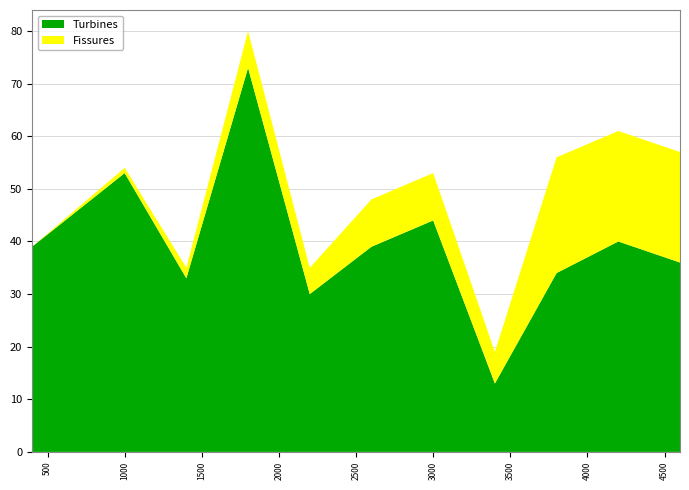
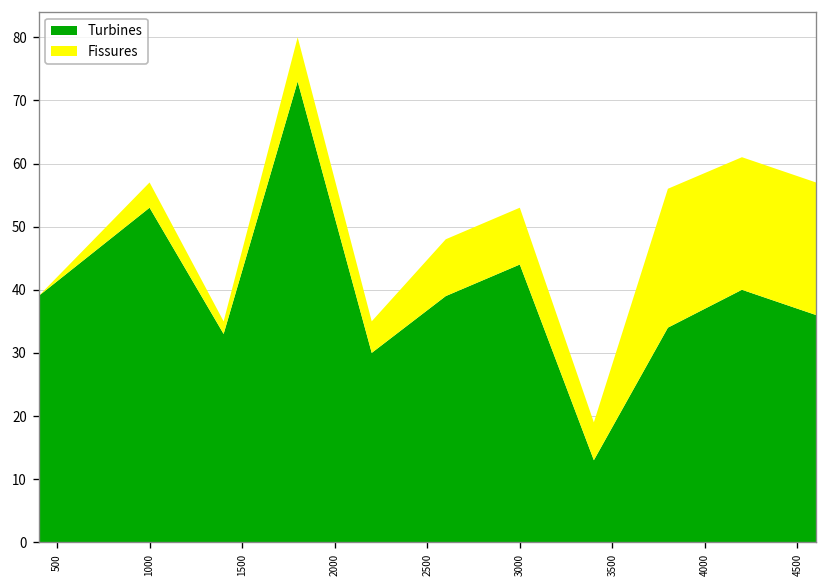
  {
    "Fissures": {
-     "1000": 1,
+     "1000": 4,
      "3000": 9
    }
  }
